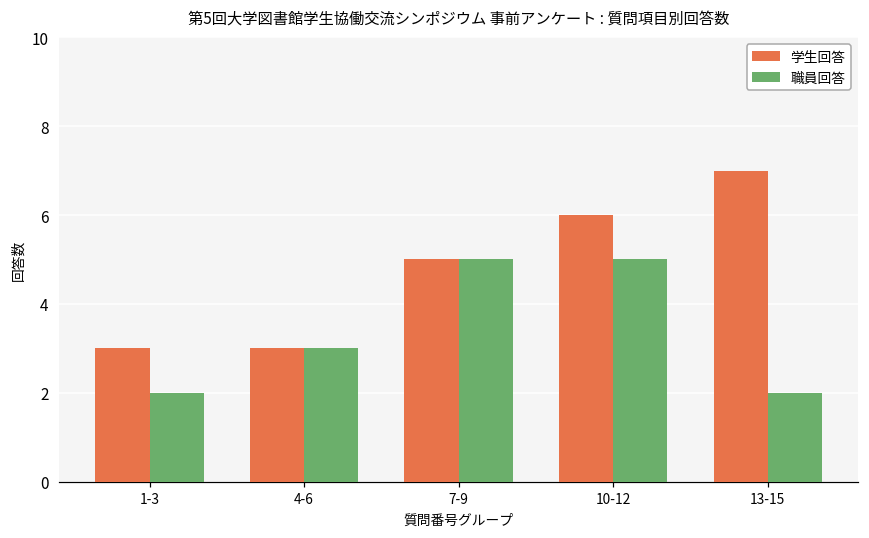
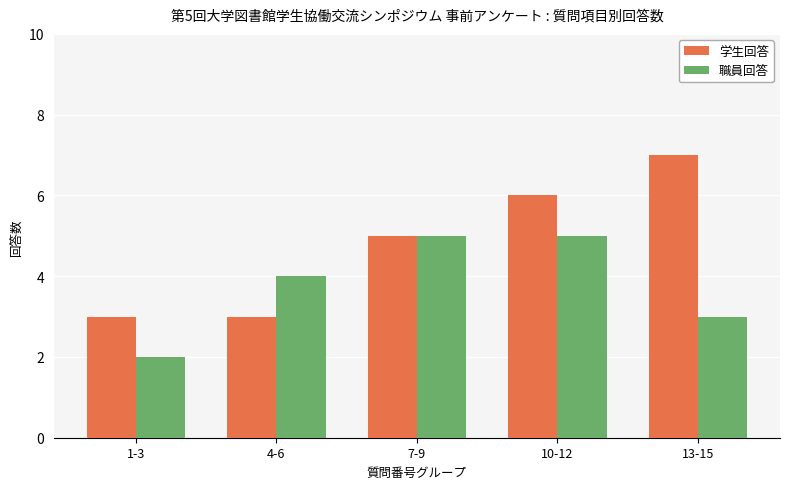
  {
    "学生回答": {
      "1-3": 3,
      "4-6": 3,
      "7-9": 5,
      "10-12": 6,
      "13-15": 7
    },
    "職員回答": {
      "1-3": 2,
-     "4-6": 3,
+     "4-6": 4,
      "7-9": 5,
      "10-12": 5,
-     "13-15": 2
+     "13-15": 3
    }
  }
